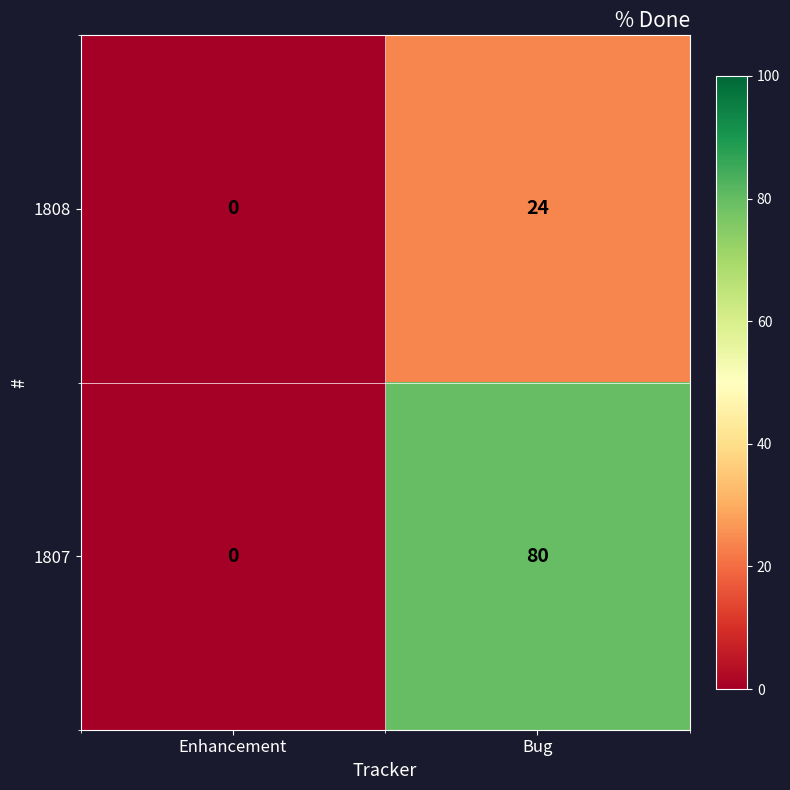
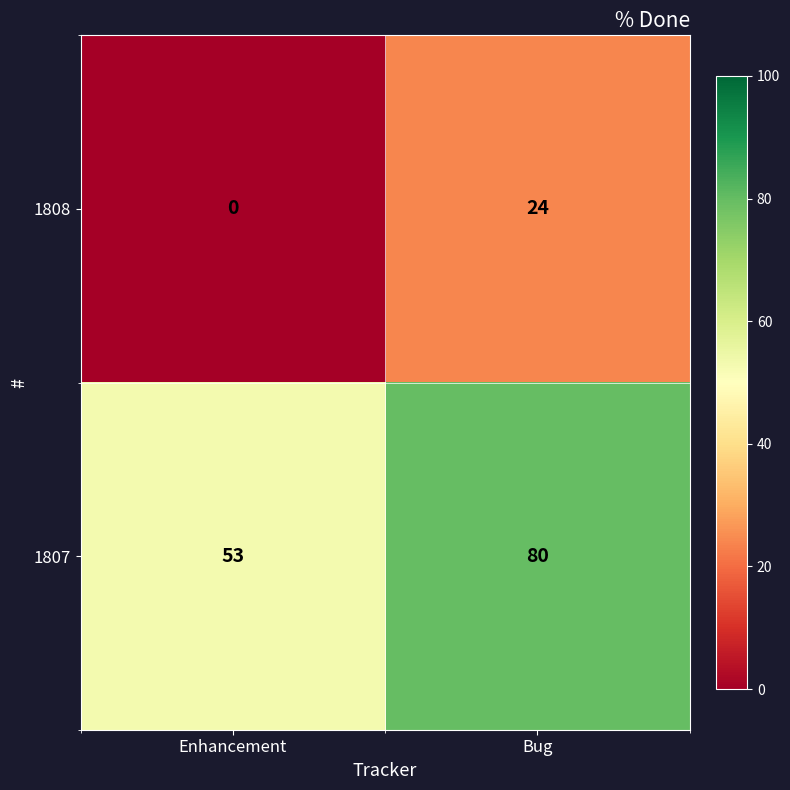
  {
    "1808": {
      "Enhancement": 0,
      "Bug": 24
    },
    "1807": {
-     "Enhancement": 0,
+     "Enhancement": 53,
      "Bug": 80
    }
  }
